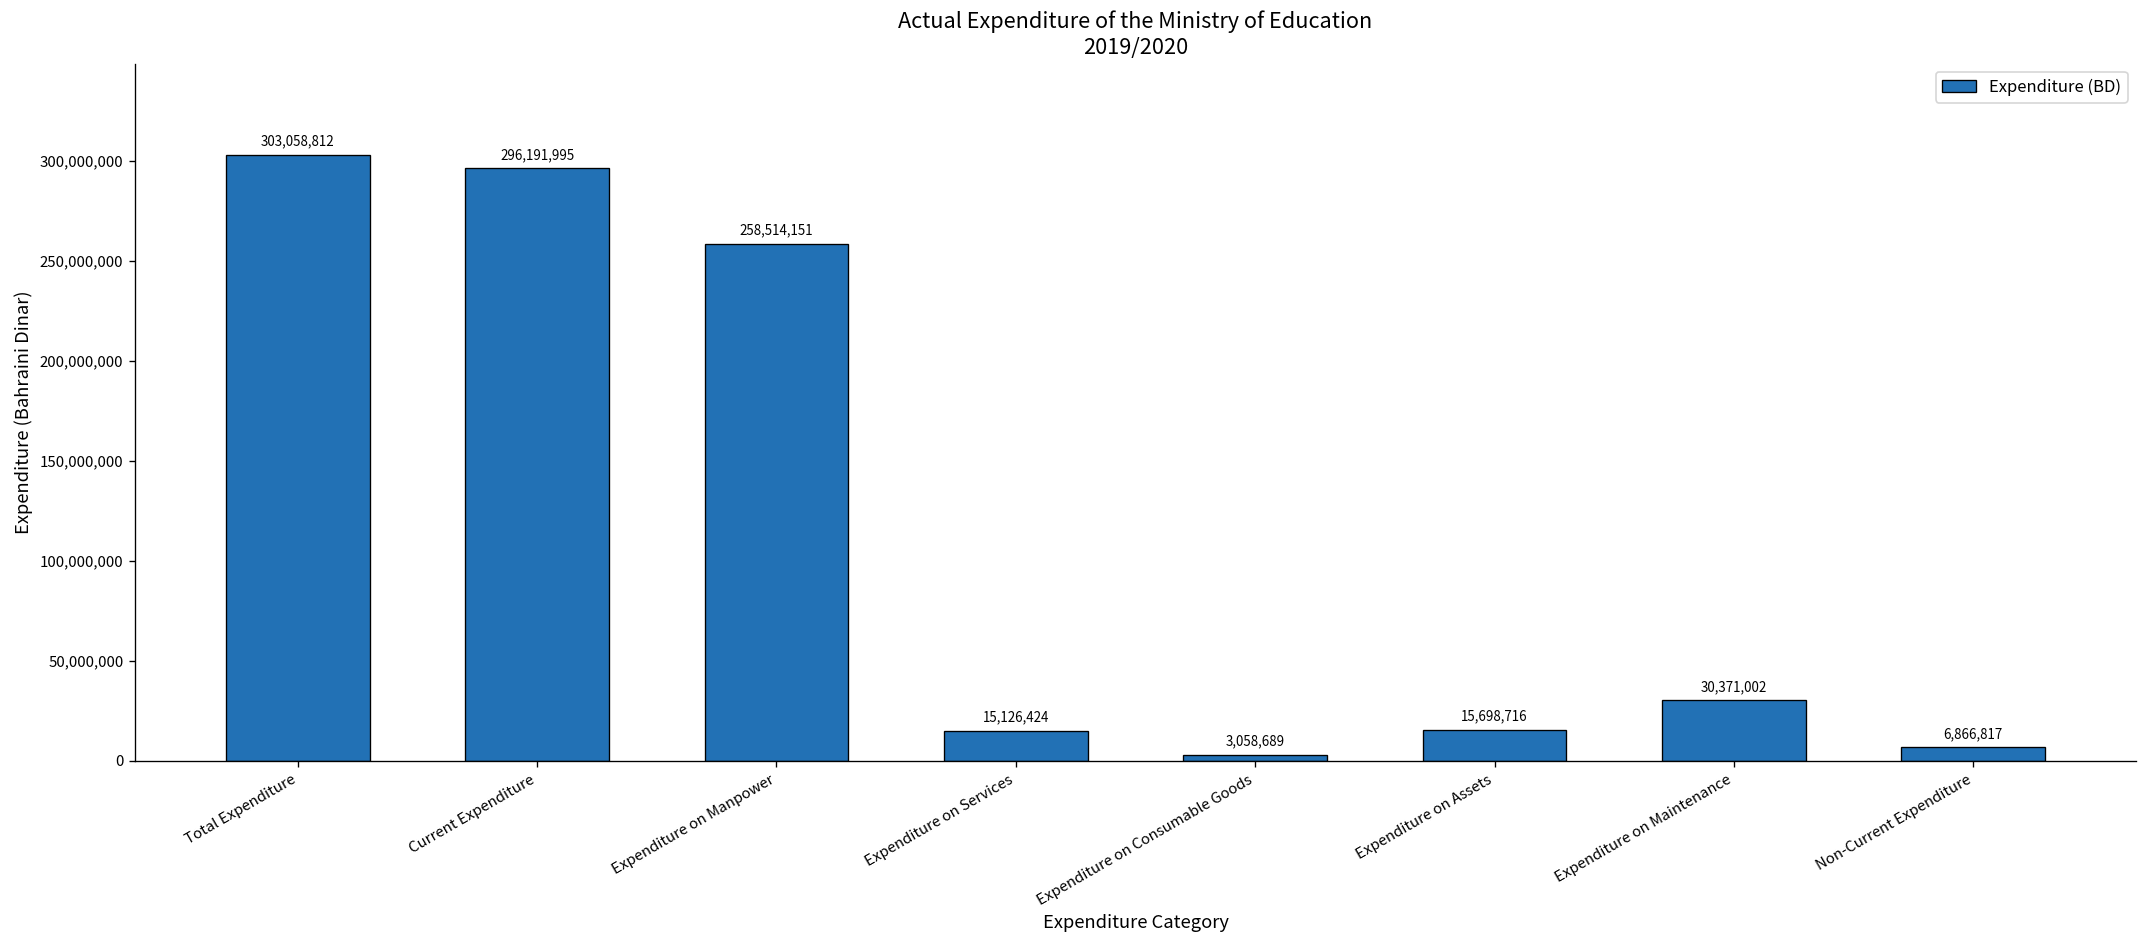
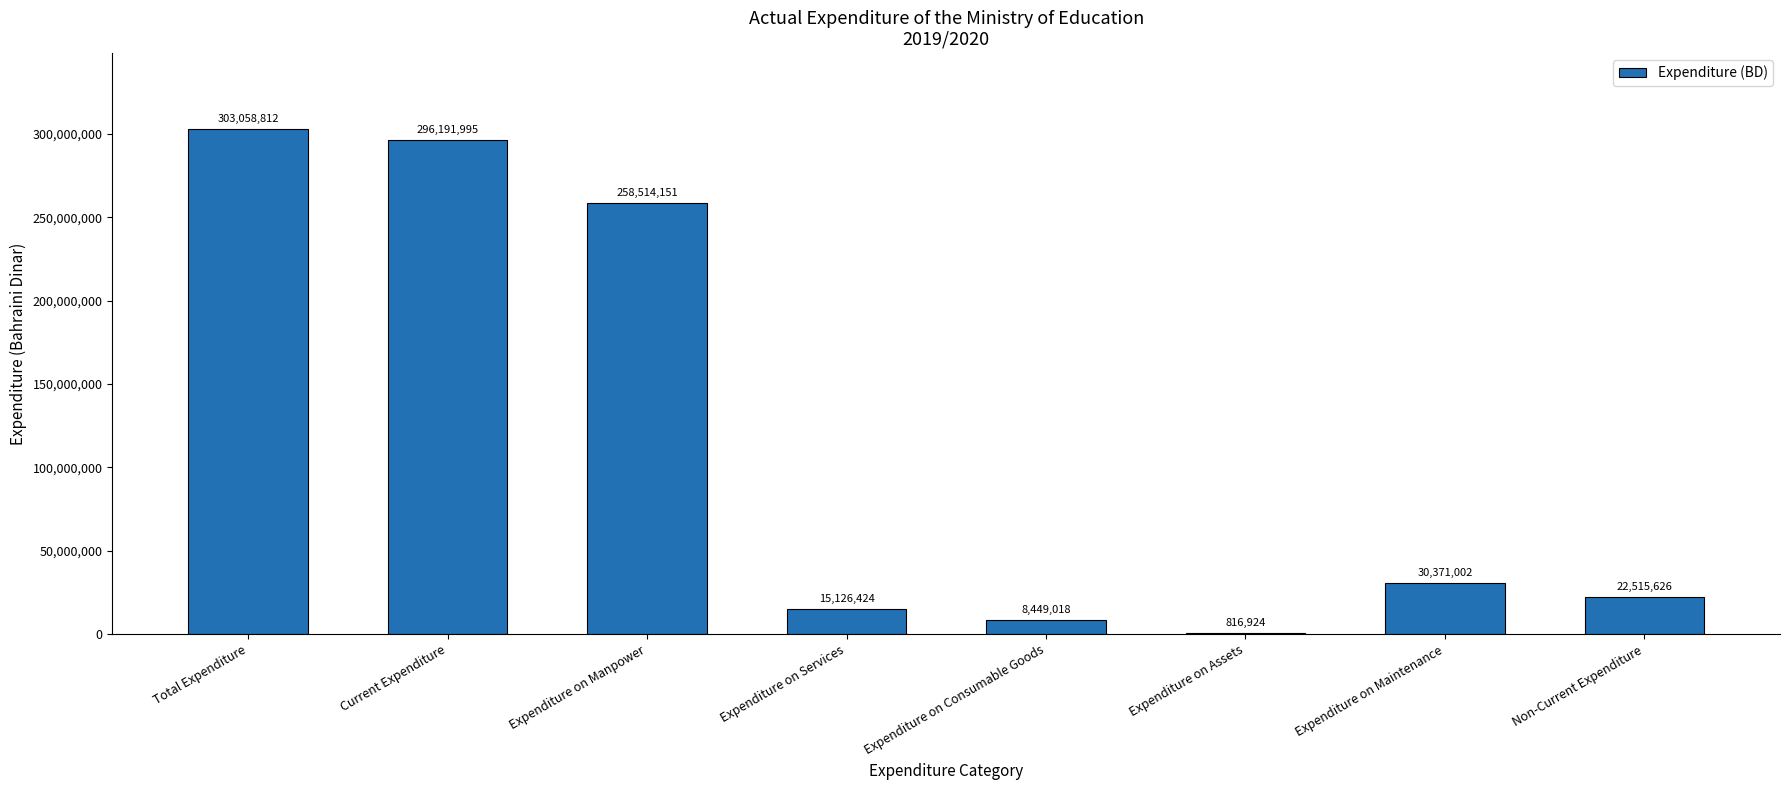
  {
    "Total Expenditure": "303,058,812",
    "Current Expenditure": "296,191,995",
    "Expenditure on Manpower": "258,514,151",
    "Expenditure on Services": "15,126,424",
-   "Expenditure on Consumable Goods": "3,058,689",
-   "Expenditure on Assets": "15,698,716",
+   "Expenditure on Consumable Goods": "8,449,018",
+   "Expenditure on Assets": "816,924",
    "Expenditure on Maintenance": "30,371,002",
-   "Non-Current Expenditure": "6,866,817"
+   "Non-Current Expenditure": "22,515,626"
  }
